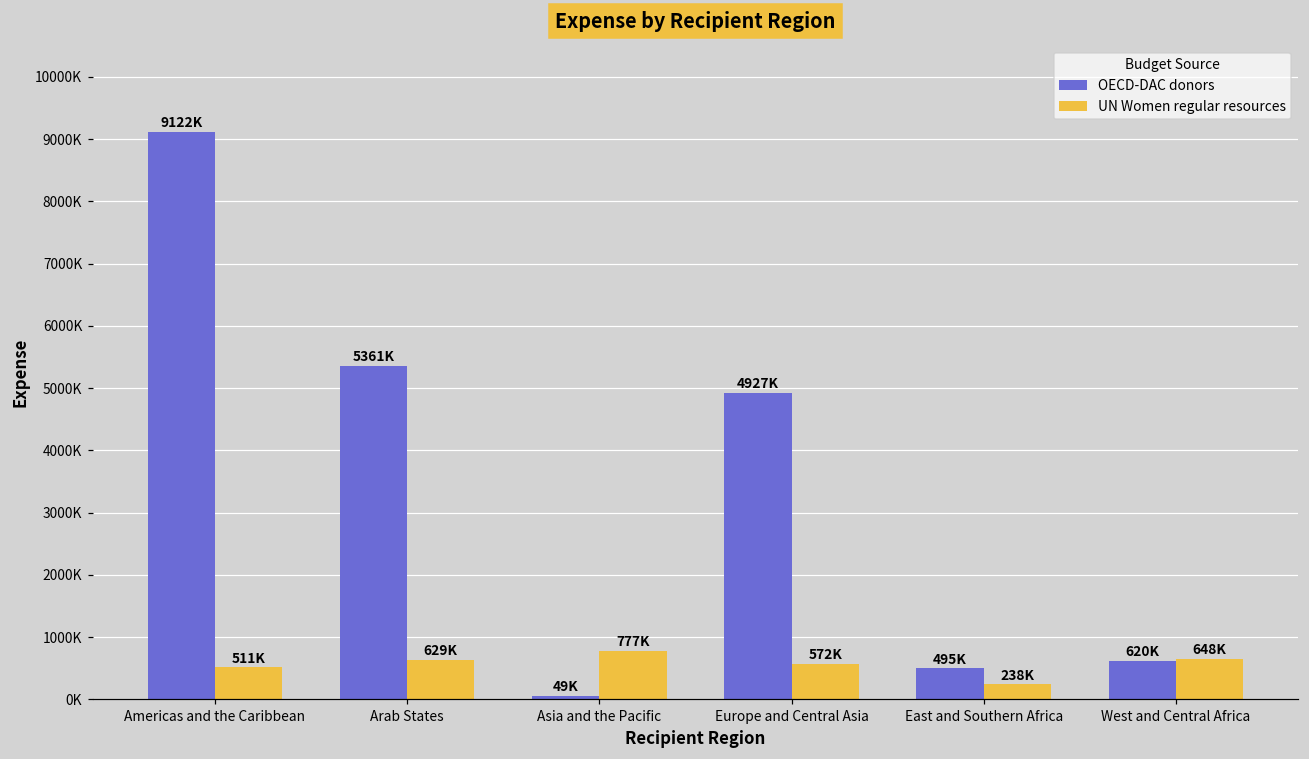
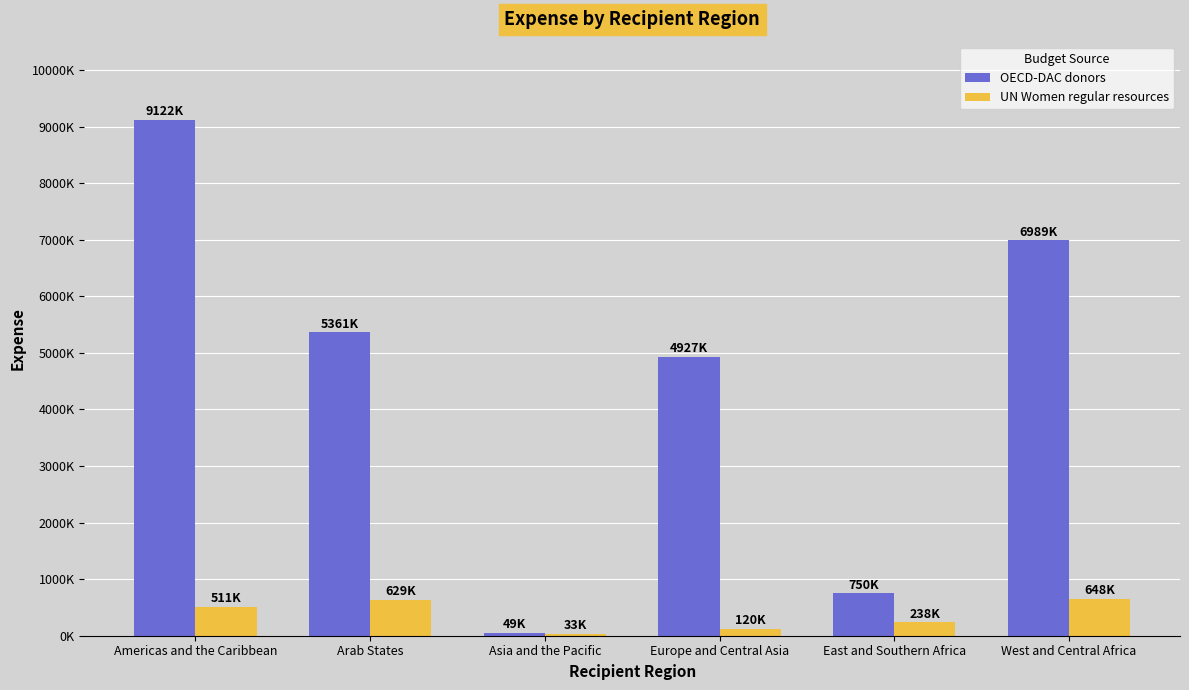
  {
    "OECD-DAC donors": {
      "Americas and the Caribbean": "9122K",
      "Arab States": "5361K",
      "Asia and the Pacific": "49K",
      "Europe and Central Asia": "4927K",
-     "East and Southern Africa": "495K",
-     "West and Central Africa": "620K"
+     "East and Southern Africa": "750K",
+     "West and Central Africa": "6989K"
    },
    "UN Women regular resources": {
      "Americas and the Caribbean": "511K",
      "Arab States": "629K",
-     "Asia and the Pacific": "777K",
-     "Europe and Central Asia": "572K",
+     "Asia and the Pacific": "33K",
+     "Europe and Central Asia": "120K",
      "East and Southern Africa": "238K",
      "West and Central Africa": "648K"
    }
  }
